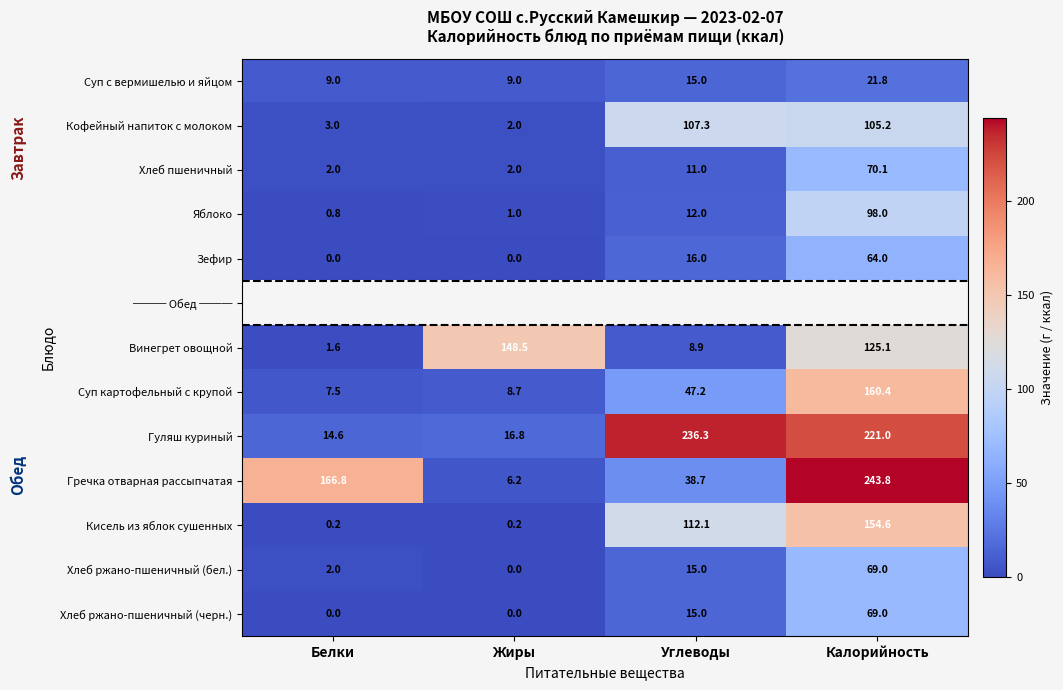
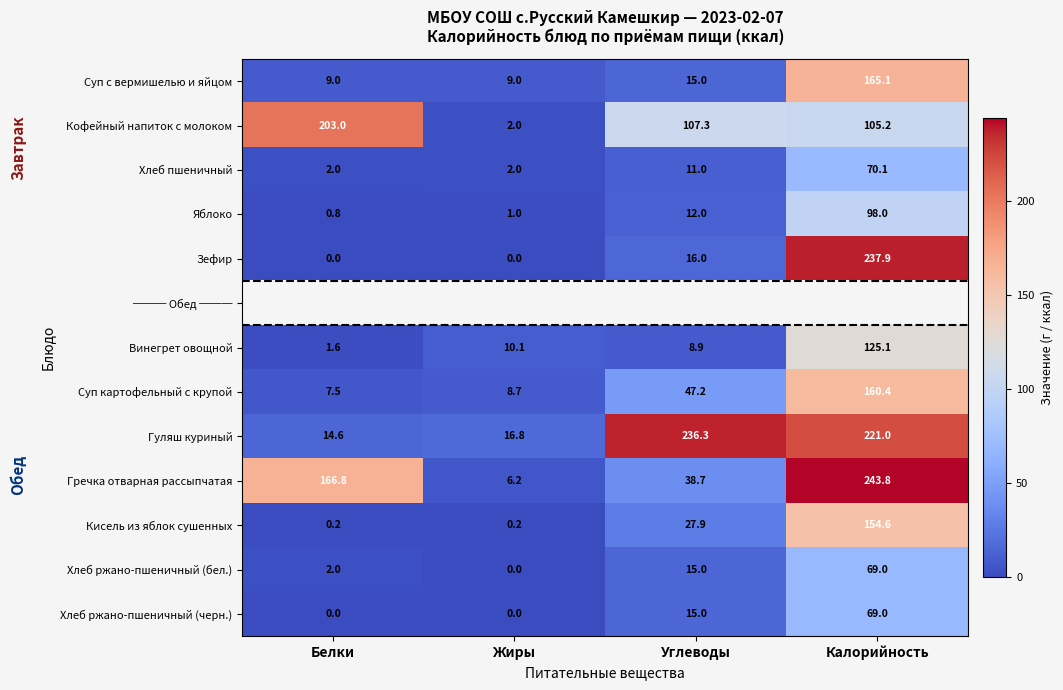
  {
    "Суп с вермишелью и яйцом": {
      "Белки": 9.0,
      "Жиры": 9.0,
      "Углеводы": 15.0,
-     "Калорийность": 21.8
+     "Калорийность": 165.1
    },
    "Кофейный напиток с молоком": {
-     "Белки": 3.0,
+     "Белки": 203.0,
      "Жиры": 2.0,
      "Углеводы": 107.3,
      "Калорийность": 105.2
    },
    "Хлеб пшеничный": {
      "Белки": 2.0,
      "Жиры": 2.0,
      "Углеводы": 11.0,
      "Калорийность": 70.1
    },
    "Яблоко": {
      "Белки": 0.8,
      "Жиры": 1.0,
      "Углеводы": 12.0,
      "Калорийность": 98.0
    },
    "Зефир": {
      "Белки": 0.0,
      "Жиры": 0.0,
      "Углеводы": 16.0,
-     "Калорийность": 64.0
+     "Калорийность": 237.9
    },
    "Винегрет овощной": {
      "Белки": 1.6,
-     "Жиры": 148.5,
+     "Жиры": 10.1,
      "Углеводы": 8.9,
      "Калорийность": 125.1
    },
    "Суп картофельный с крупой": {
      "Белки": 7.5,
      "Жиры": 8.7,
      "Углеводы": 47.2,
      "Калорийность": 160.4
    },
    "Гуляш куриный": {
      "Белки": 14.6,
      "Жиры": 16.8,
      "Углеводы": 236.3,
      "Калорийность": 221.0
    },
    "Гречка отварная рассыпчатая": {
      "Белки": 166.8,
      "Жиры": 6.2,
      "Углеводы": 38.7,
      "Калорийность": 243.8
    },
    "Кисель из яблок сушенных": {
      "Белки": 0.2,
      "Жиры": 0.2,
-     "Углеводы": 112.1,
+     "Углеводы": 27.9,
      "Калорийность": 154.6
    },
    "Хлеб ржано-пшеничный (бел.)": {
      "Белки": 2.0,
      "Жиры": 0.0,
      "Углеводы": 15.0,
      "Калорийность": 69.0
    },
    "Хлеб ржано-пшеничный (черн.)": {
      "Белки": 0.0,
      "Жиры": 0.0,
      "Углеводы": 15.0,
      "Калорийность": 69.0
    }
  }
